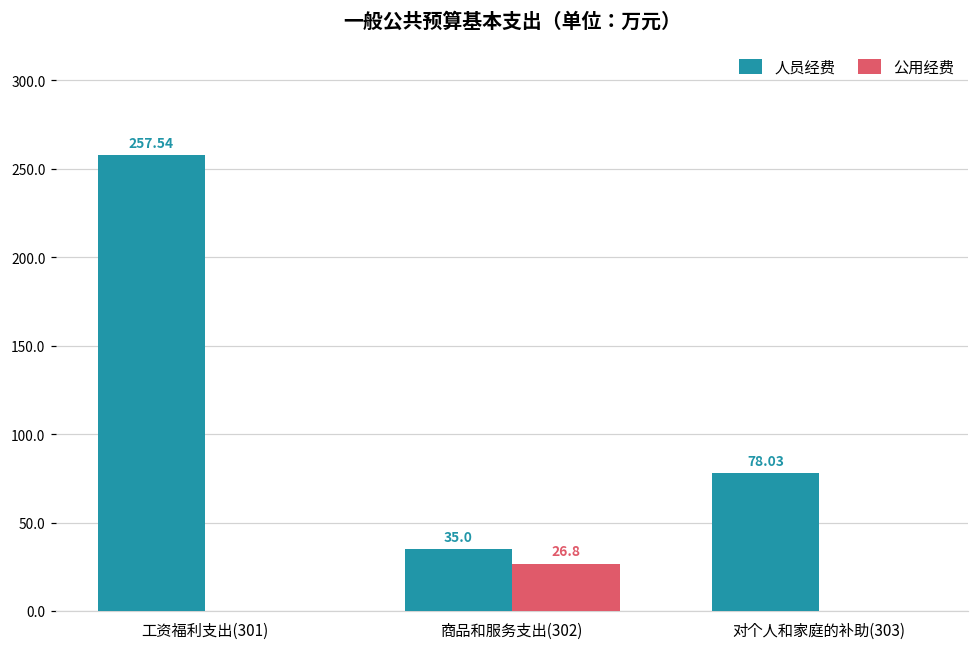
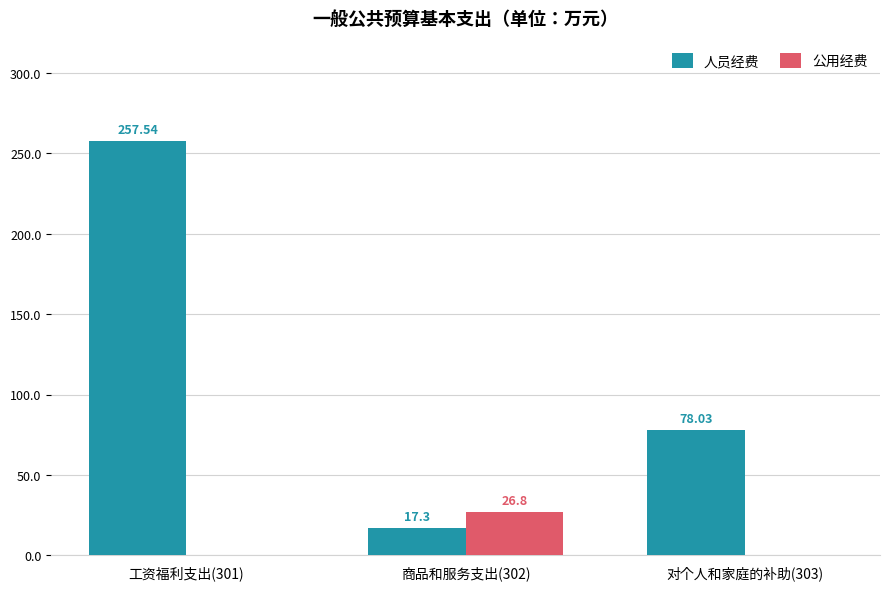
  {
    "人员经费": {
      "工资福利支出(301)": 257.54,
-     "商品和服务支出(302)": 35.0,
+     "商品和服务支出(302)": 17.3,
      "对个人和家庭的补助(303)": 78.03
    },
    "公用经费": {
      "商品和服务支出(302)": 26.8
    }
  }
